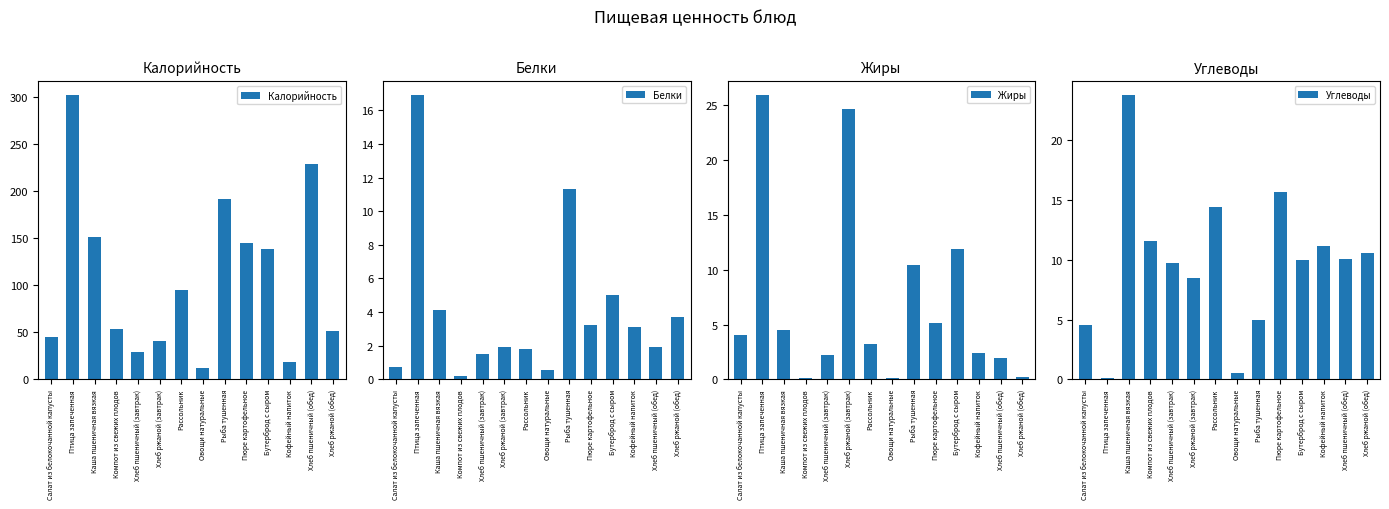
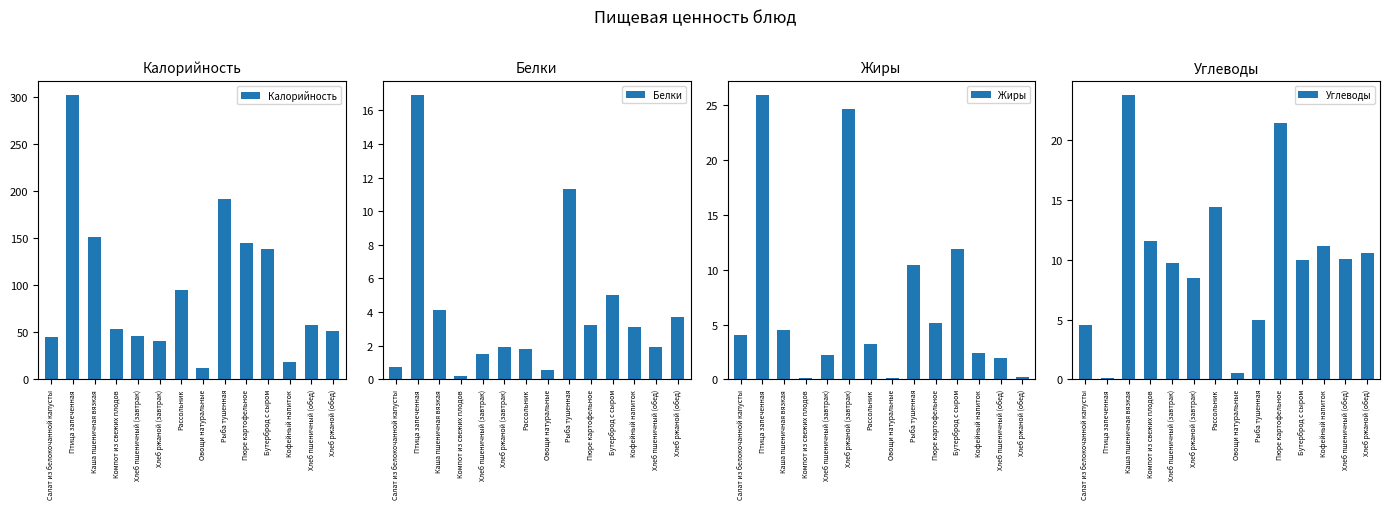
  {
    "Калорийность": {
      "Салат из белокочанной капусты": 40,
      "Птица запеченная": 300,
      "Каша пшеничная вязкая": 150,
      "Компот из свежих плодов": 50,
-     "Хлеб пшеничный (завтрак)": 30,
+     "Хлеб пшеничный (завтрак)": 50,
      "Хлеб ржаной (завтрак)": 40,
      "Рассольник": 90,
      "Овощи натуральные": 10,
      "Рыба тушенная": 190,
      "Пюре картофельное": 150,
      "Бутерброд с сыром": 140,
      "Кофейный напиток": 20,
-     "Хлеб пшеничный (обед)": 230,
+     "Хлеб пшеничный (обед)": 60,
      "Хлеб ржаной (обед)": 50
    },
    "Белки": {
      "Салат из белокочанной капусты": 0.8,
      "Птица запеченная": 16.9,
      "Каша пшеничная вязкая": 4.1,
      "Компот из свежих плодов": 0.2,
      "Хлеб пшеничный (завтрак)": 1.5,
      "Хлеб ржаной (завтрак)": 1.9,
      "Рассольник": 1.8,
      "Овощи натуральные": 0.6,
      "Рыба тушенная": 11.3,
      "Пюре картофельное": 3.2,
      "Бутерброд с сыром": 5.0,
      "Кофейный напиток": 3.1,
      "Хлеб пшеничный (обед)": 1.9,
      "Хлеб ржаной (обед)": 3.7
    },
    "Жиры": {
      "Салат из белокочанной капусты": 4.0,
      "Птица запеченная": 26.0,
      "Каша пшеничная вязкая": 4.5,
      "Хлеб пшеничный (завтрак)": 2.2,
      "Хлеб ржаной (завтрак)": 24.7,
      "Рассольник": 3.2,
      "Рыба тушенная": 10.4,
      "Пюре картофельное": 5.1,
      "Бутерброд с сыром": 11.9,
      "Кофейный напиток": 2.4,
      "Хлеб пшеничный (обед)": 1.9
    },
    "Углеводы": {
      "Салат из белокочанной капусты": 4.6,
      "Каша пшеничная вязкая": 23.8,
      "Компот из свежих плодов": 11.6,
      "Хлеб пшеничный (завтрак)": 9.7,
      "Хлеб ржаной (завтрак)": 8.5,
      "Рассольник": 14.4,
      "Овощи натуральные": 0.5,
      "Рыба тушенная": 5.0,
-     "Пюре картофельное": 15.7,
+     "Пюре картофельное": 21.5,
      "Бутерброд с сыром": 10.0,
      "Кофейный напиток": 11.2,
      "Хлеб пшеничный (обед)": 10.1,
      "Хлеб ржаной (обед)": 10.6
    }
  }
